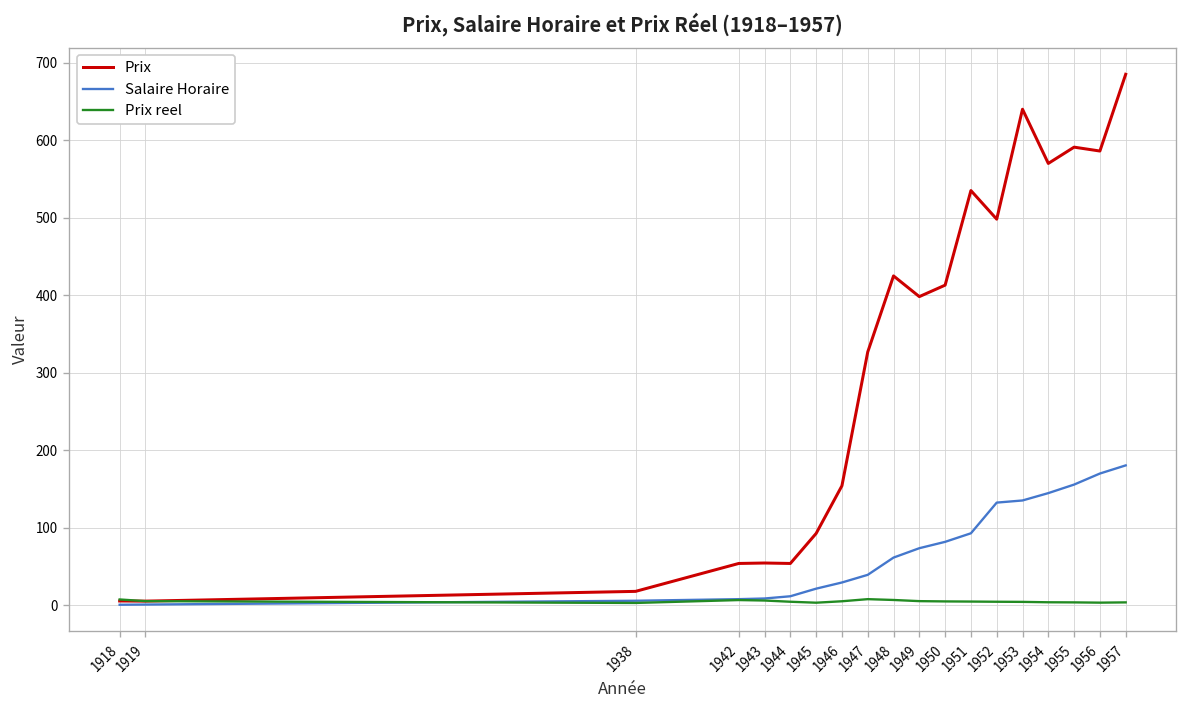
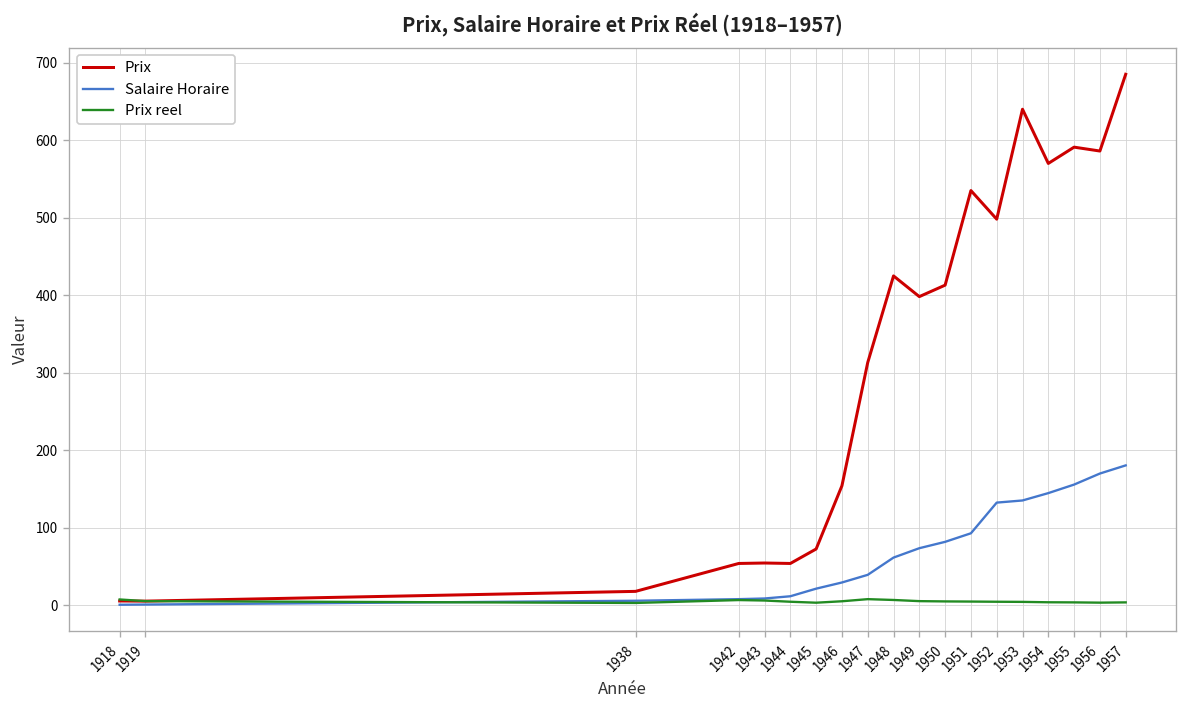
  {
    "Prix": {
      "1938": 20,
      "1942": 50,
      "1943": 50,
      "1944": 50,
-     "1945": 90,
+     "1945": 70,
      "1946": 150,
-     "1947": 330,
+     "1947": 310,
      "1948": 420,
      "1949": 400,
      "1950": 410,
      "1951": 540,
      "1952": 500,
      "1953": 640,
      "1954": 570,
      "1955": 590,
      "1956": 590,
      "1957": 690
    },
    "Salaire Horaire": {
      "1918": 0,
      "1919": 0,
      "1944": 10,
      "1945": 20,
      "1946": 30,
      "1947": 40,
      "1948": 60,
      "1949": 70,
      "1950": 80,
      "1951": 90,
      "1952": 130,
      "1953": 140,
      "1954": 140,
      "1955": 160,
      "1956": 170,
      "1957": 180
    },
    "Prix reel": {
      "1944": 0,
      "1945": 0,
      "1946": 10,
      "1947": 10,
      "1948": 10,
      "1949": 10,
      "1950": 10,
      "1951": 0,
      "1952": 0,
      "1953": 0,
      "1954": 0,
      "1955": 0,
      "1956": 0,
      "1957": 0
    }
  }
